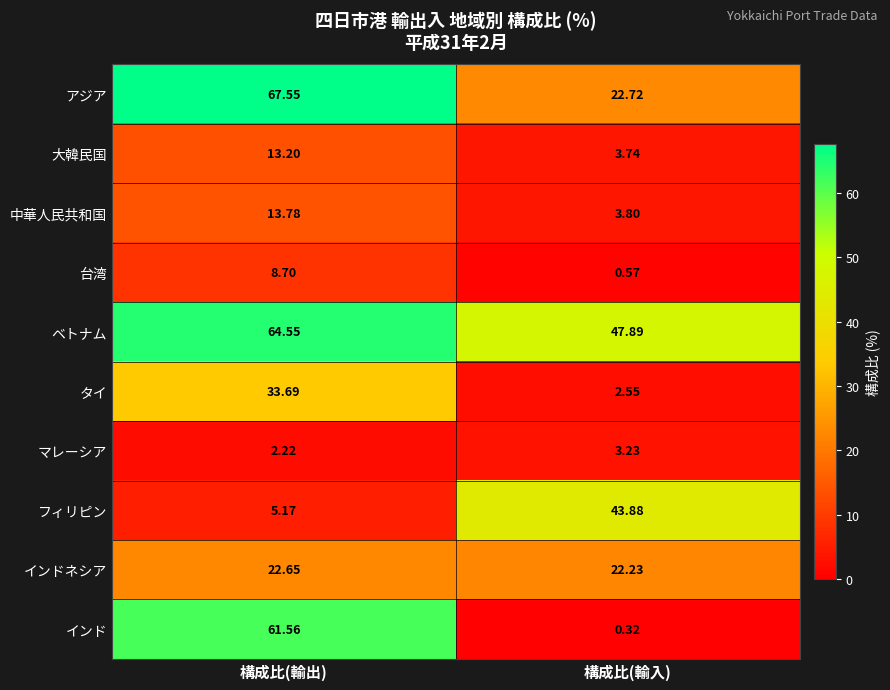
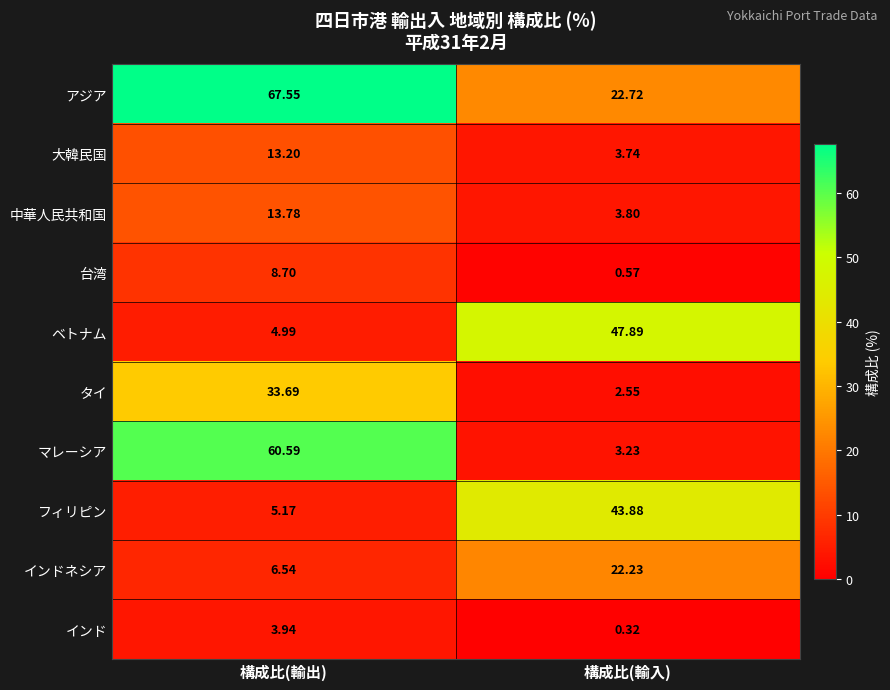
  {
    "アジア": {
      "構成比(輸出)": 67.55,
      "構成比(輸入)": 22.72
    },
    "大韓民国": {
      "構成比(輸出)": 13.20,
      "構成比(輸入)": 3.74
    },
    "中華人民共和国": {
      "構成比(輸出)": 13.78,
      "構成比(輸入)": 3.80
    },
    "台湾": {
      "構成比(輸出)": 8.70,
      "構成比(輸入)": 0.57
    },
    "ベトナム": {
-     "構成比(輸出)": 64.55,
+     "構成比(輸出)": 4.99,
      "構成比(輸入)": 47.89
    },
    "タイ": {
      "構成比(輸出)": 33.69,
      "構成比(輸入)": 2.55
    },
    "マレーシア": {
-     "構成比(輸出)": 2.22,
+     "構成比(輸出)": 60.59,
      "構成比(輸入)": 3.23
    },
    "フィリピン": {
      "構成比(輸出)": 5.17,
      "構成比(輸入)": 43.88
    },
    "インドネシア": {
-     "構成比(輸出)": 22.65,
+     "構成比(輸出)": 6.54,
      "構成比(輸入)": 22.23
    },
    "インド": {
-     "構成比(輸出)": 61.56,
+     "構成比(輸出)": 3.94,
      "構成比(輸入)": 0.32
    }
  }
